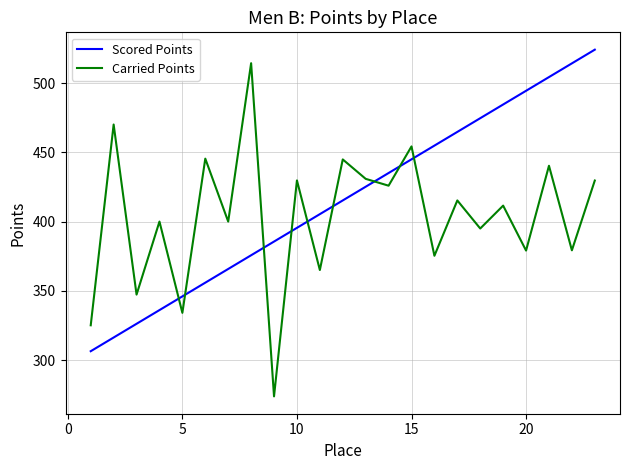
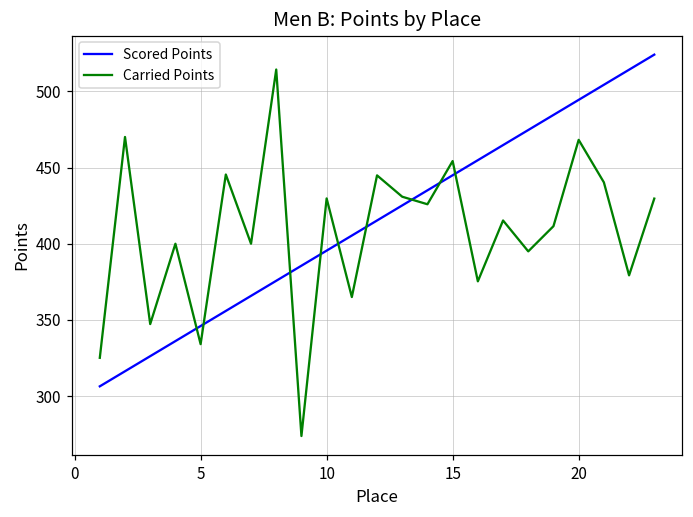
  {
    "Scored Points": {
      "5": 346,
      "10": 395,
      "15": 445,
      "20": 494
    },
    "Carried Points": {
      "5": 334,
      "10": 430,
      "15": 454,
-     "20": 379
+     "20": 468
    }
  }
